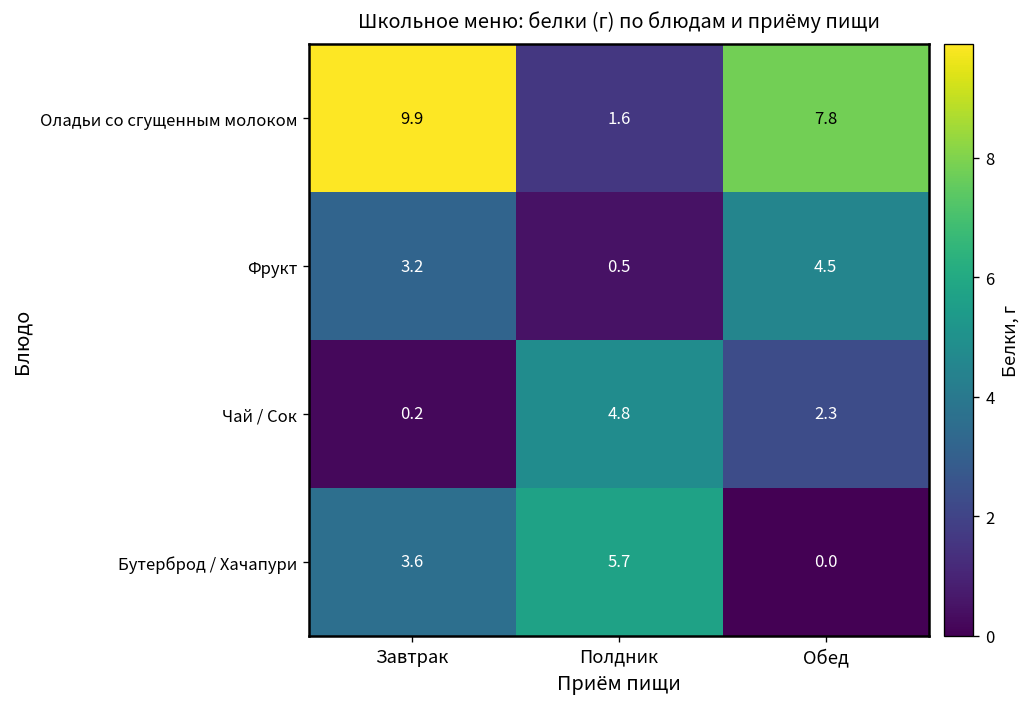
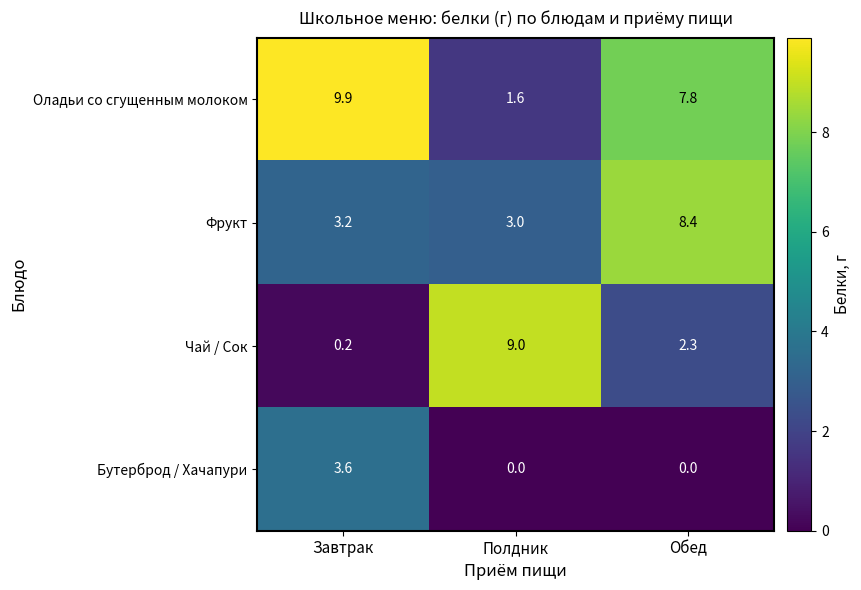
  {
    "Оладьи со сгущенным молоком": {
      "Завтрак": 9.9,
      "Полдник": 1.6,
      "Обед": 7.8
    },
    "Фрукт": {
      "Завтрак": 3.2,
-     "Полдник": 0.5,
-     "Обед": 4.5
+     "Полдник": 3.0,
+     "Обед": 8.4
    },
    "Чай / Сок": {
      "Завтрак": 0.2,
-     "Полдник": 4.8,
+     "Полдник": 9.0,
      "Обед": 2.3
    },
    "Бутерброд / Хачапури": {
      "Завтрак": 3.6,
-     "Полдник": 5.7,
+     "Полдник": 0.0,
      "Обед": 0.0
    }
  }
